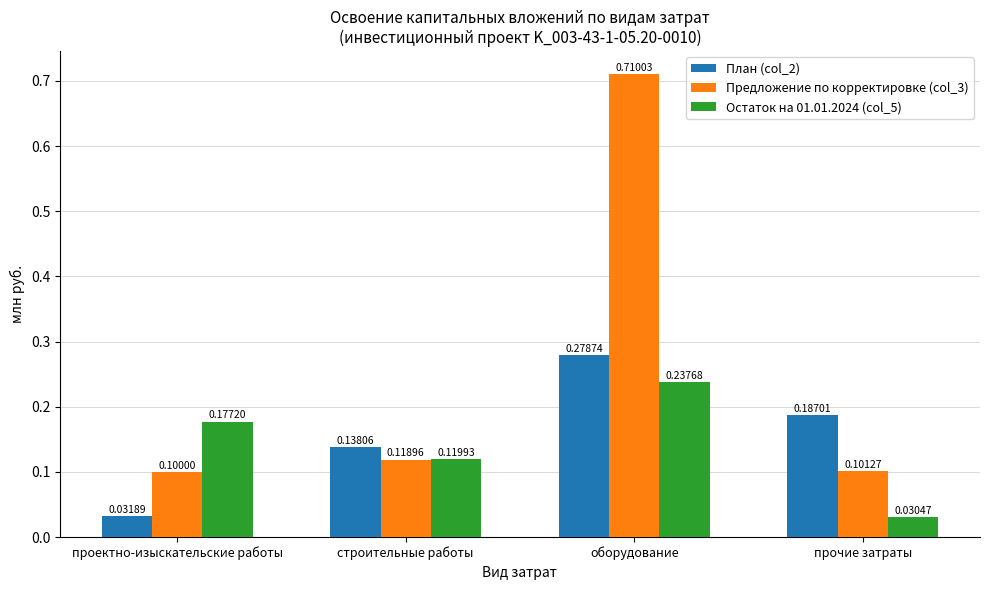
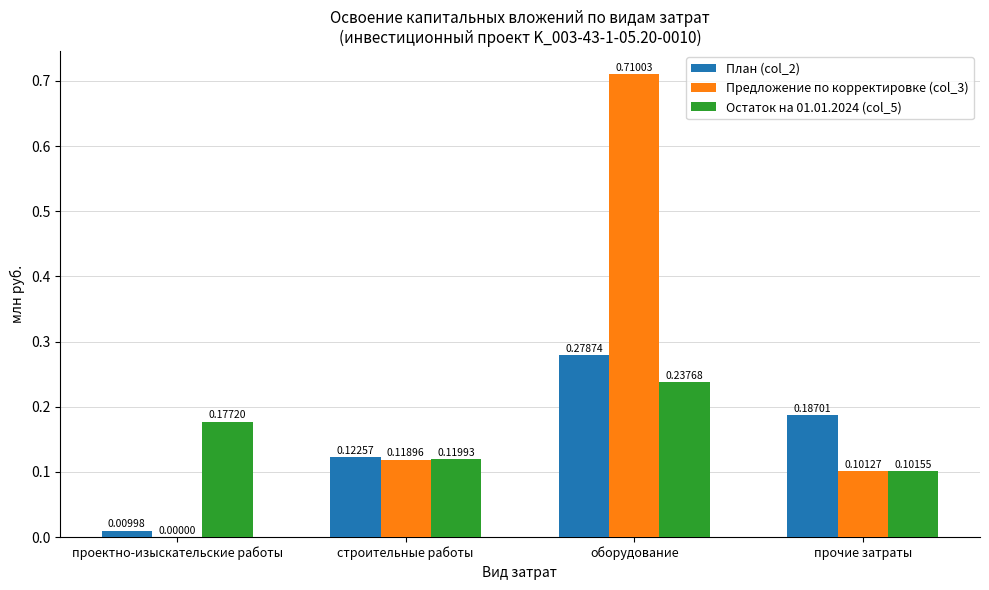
  {
    "План (col_2)": {
-     "проектно-изыскательские работы": 0.03189,
-     "строительные работы": 0.13806,
+     "проектно-изыскательские работы": 0.00998,
+     "строительные работы": 0.12257,
      "оборудование": 0.27874,
      "прочие затраты": 0.18701
    },
    "Предложение по корректировке (col_3)": {
-     "проектно-изыскательские работы": 0.10000,
+     "проектно-изыскательские работы": 0.00000,
      "строительные работы": 0.11896,
      "оборудование": 0.71003,
      "прочие затраты": 0.10127
    },
    "Остаток на 01.01.2024 (col_5)": {
      "проектно-изыскательские работы": 0.17720,
      "строительные работы": 0.11993,
      "оборудование": 0.23768,
-     "прочие затраты": 0.03047
+     "прочие затраты": 0.10155
    }
  }
